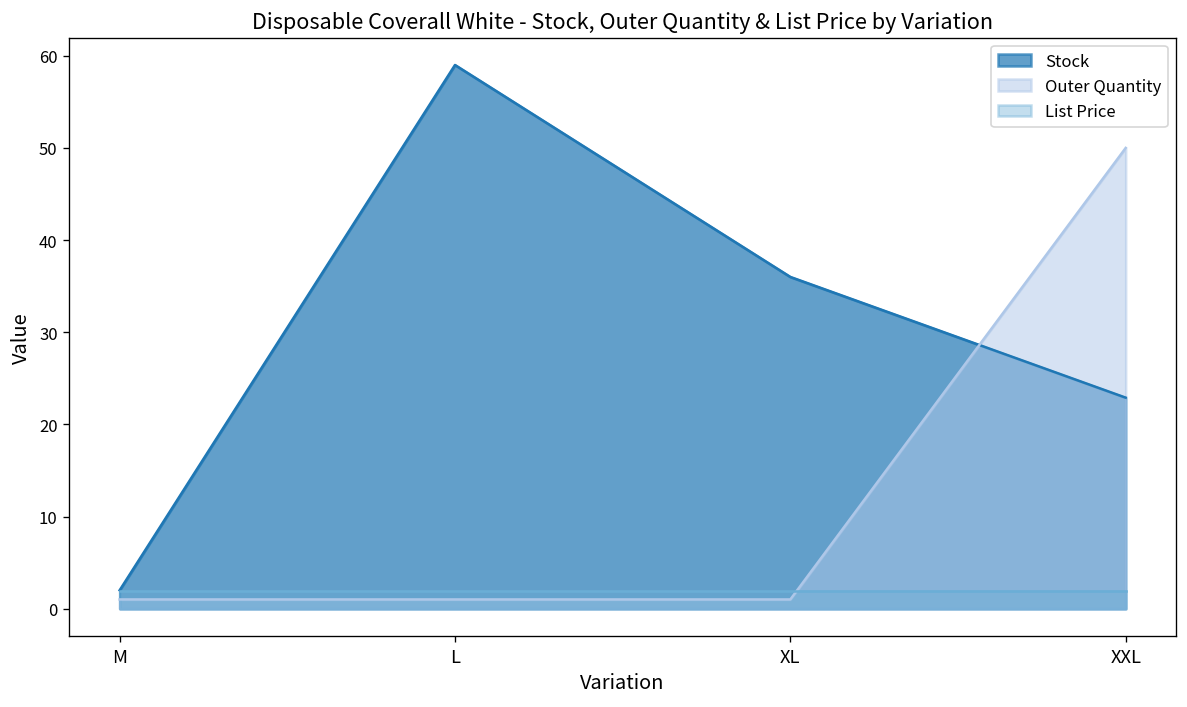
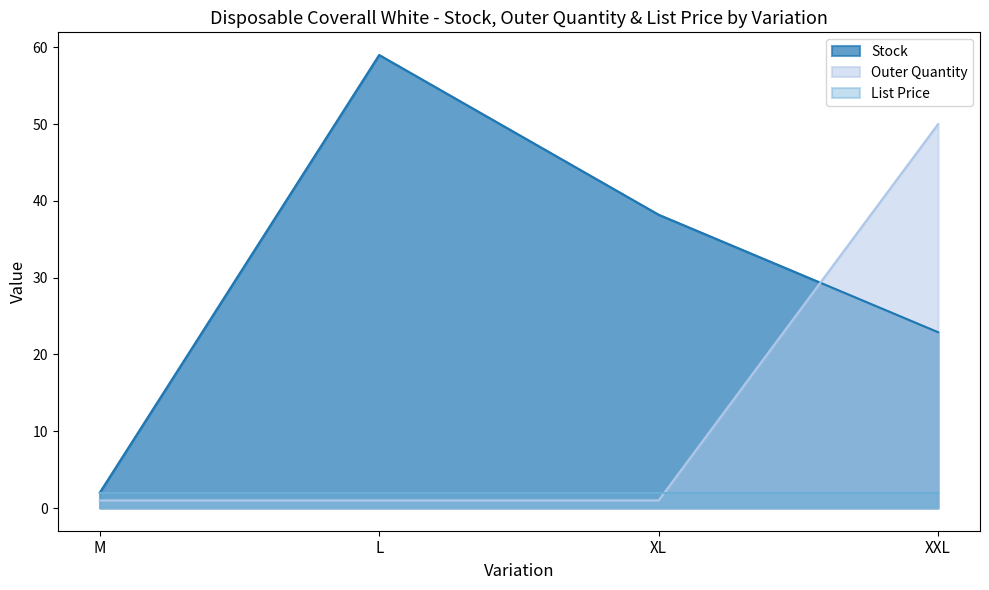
  {
    "Stock": {
      "L": 59,
-     "XL": 36,
+     "XL": 38,
      "XXL": 23
    }
  }
